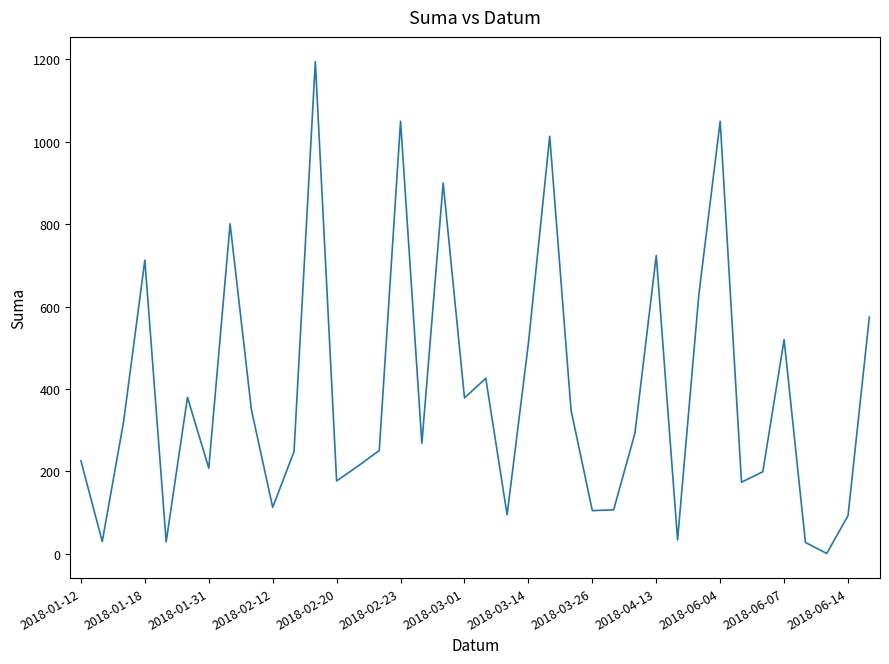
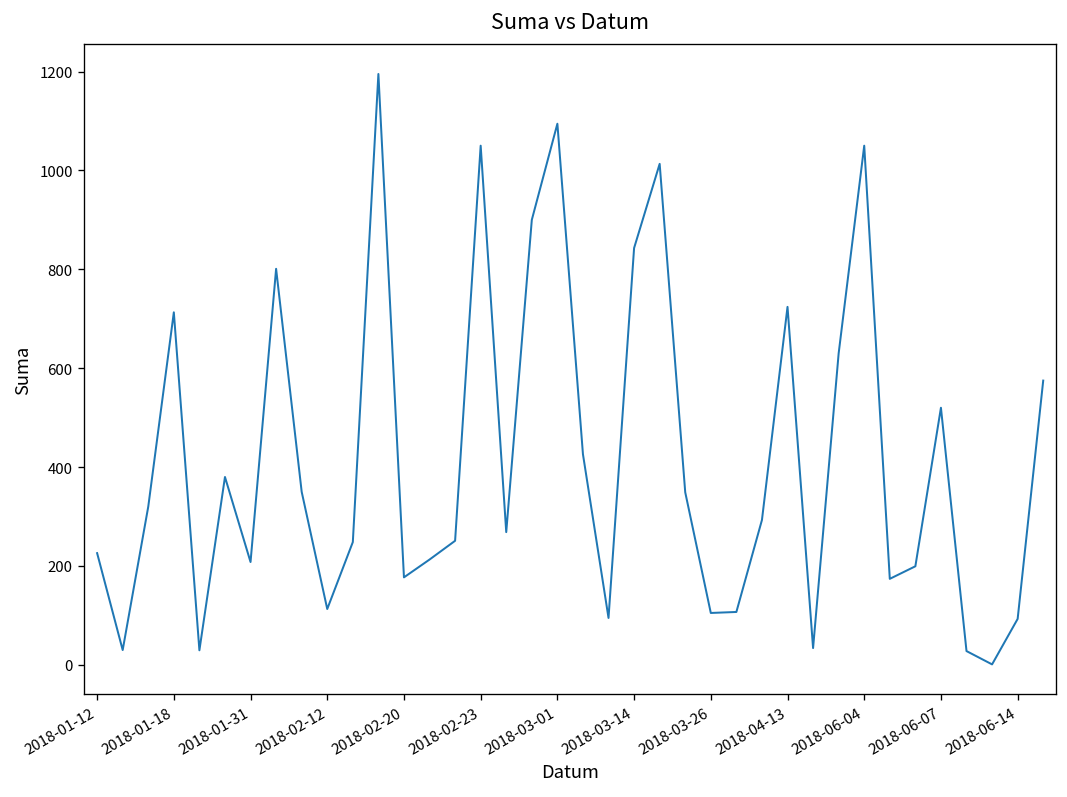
  {
    "2018-01-12": 230,
    "2018-01-18": 710,
    "2018-02-12": 110,
-   "2018-03-01": 380,
-   "2018-03-14": 510,
+   "2018-03-01": 1090,
+   "2018-03-14": 840,
    "2018-04-13": 720,
    "2018-06-04": 1050
  }
